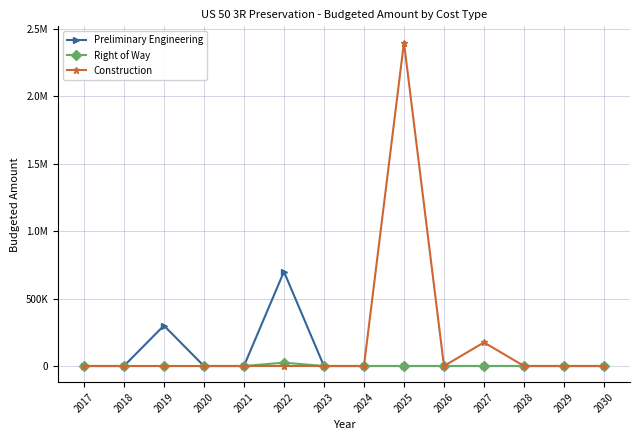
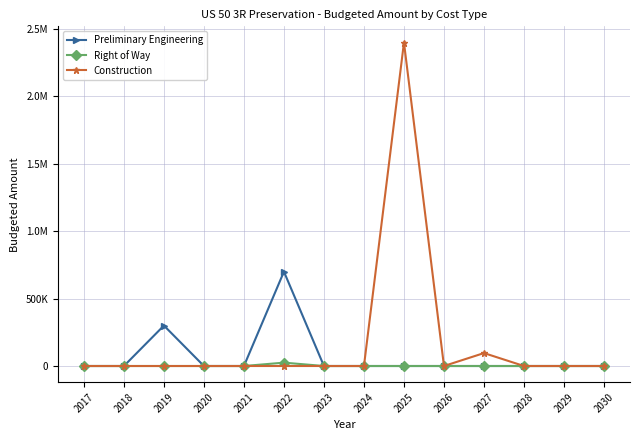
  {
    "Preliminary Engineering": {
      "2019": 300000,
      "2022": 700000
    },
    "Right of Way": {
      "2022": 30000
    },
    "Construction": {
      "2022": 0,
      "2025": 2400000,
-     "2027": 180000
+     "2027": 100000
    }
  }
